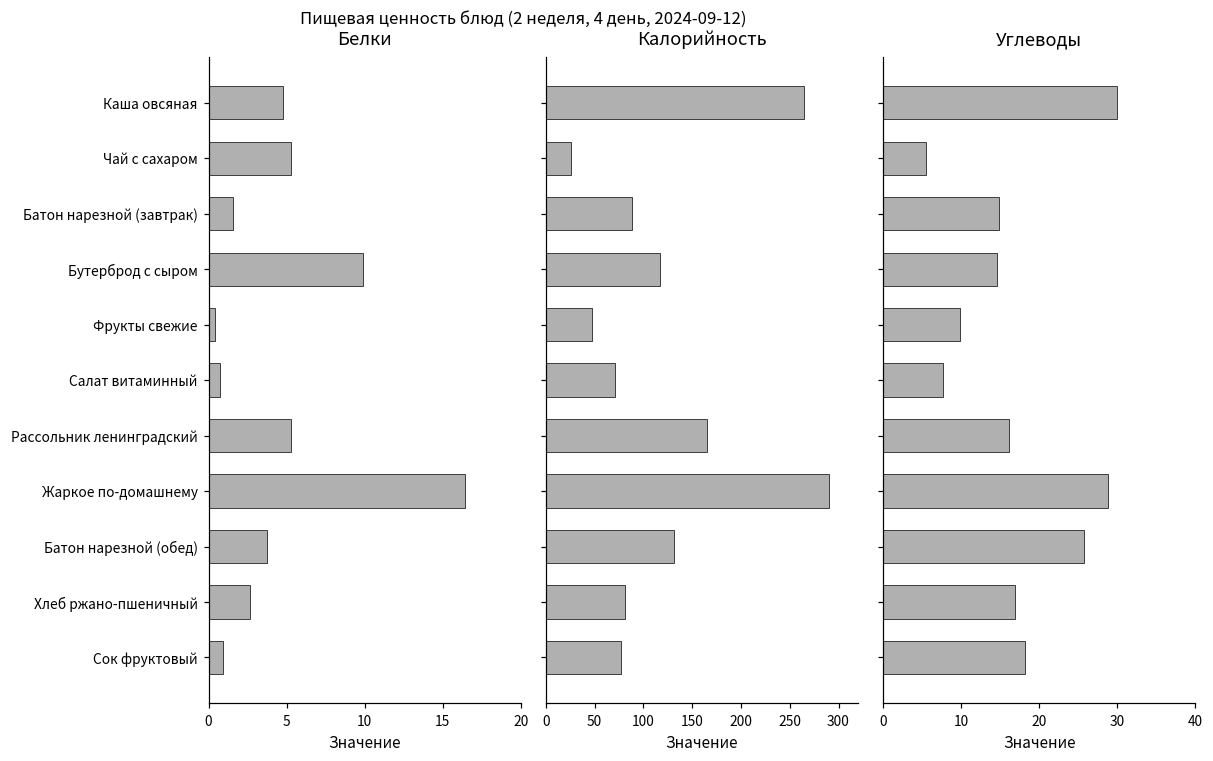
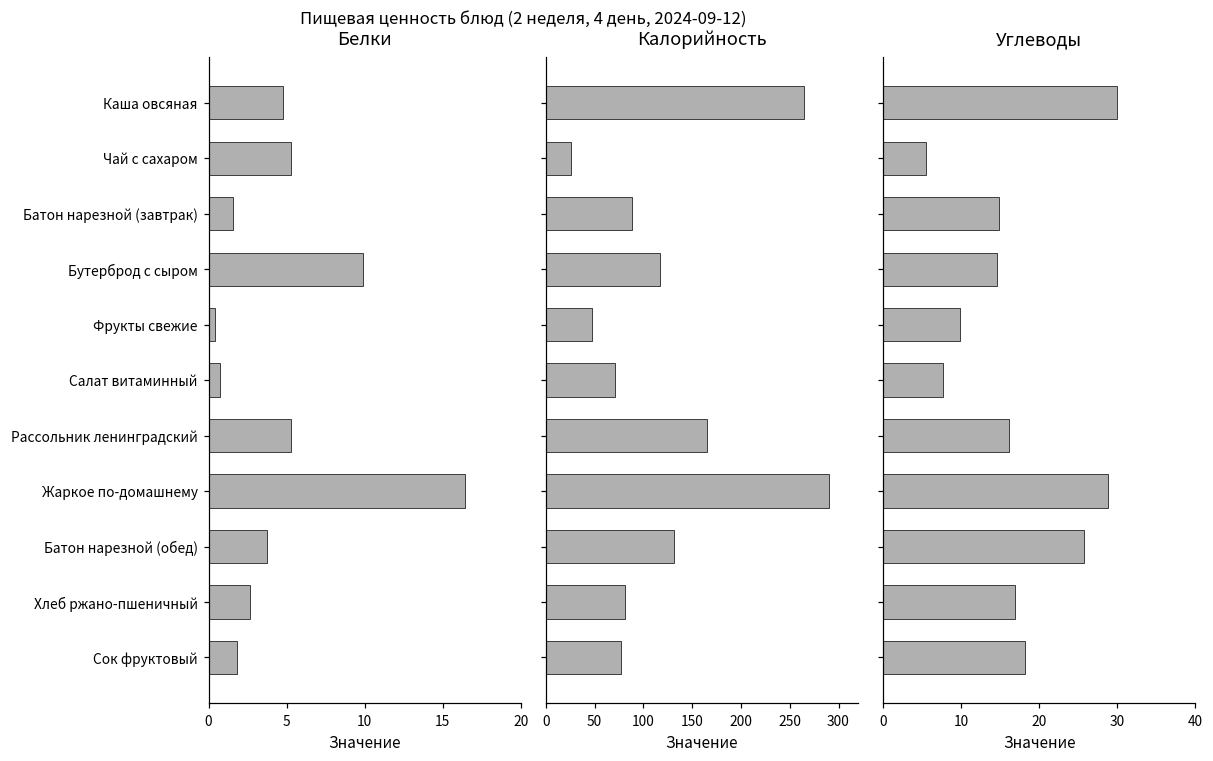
  {
    "Белки": {
      "Каша овсяная": 4.8,
      "Чай с сахаром": 5.3,
      "Батон нарезной (завтрак)": 1.6,
      "Бутерброд с сыром": 9.9,
      "Фрукты свежие": 0.4,
      "Салат витаминный": 0.7,
      "Рассольник ленинградский": 5.3,
      "Жаркое по-домашнему": 16.4,
      "Батон нарезной (обед)": 3.8,
      "Хлеб ржано-пшеничный": 2.7,
-     "Сок фруктовый": 0.9
+     "Сок фруктовый": 1.8
    }
  }
